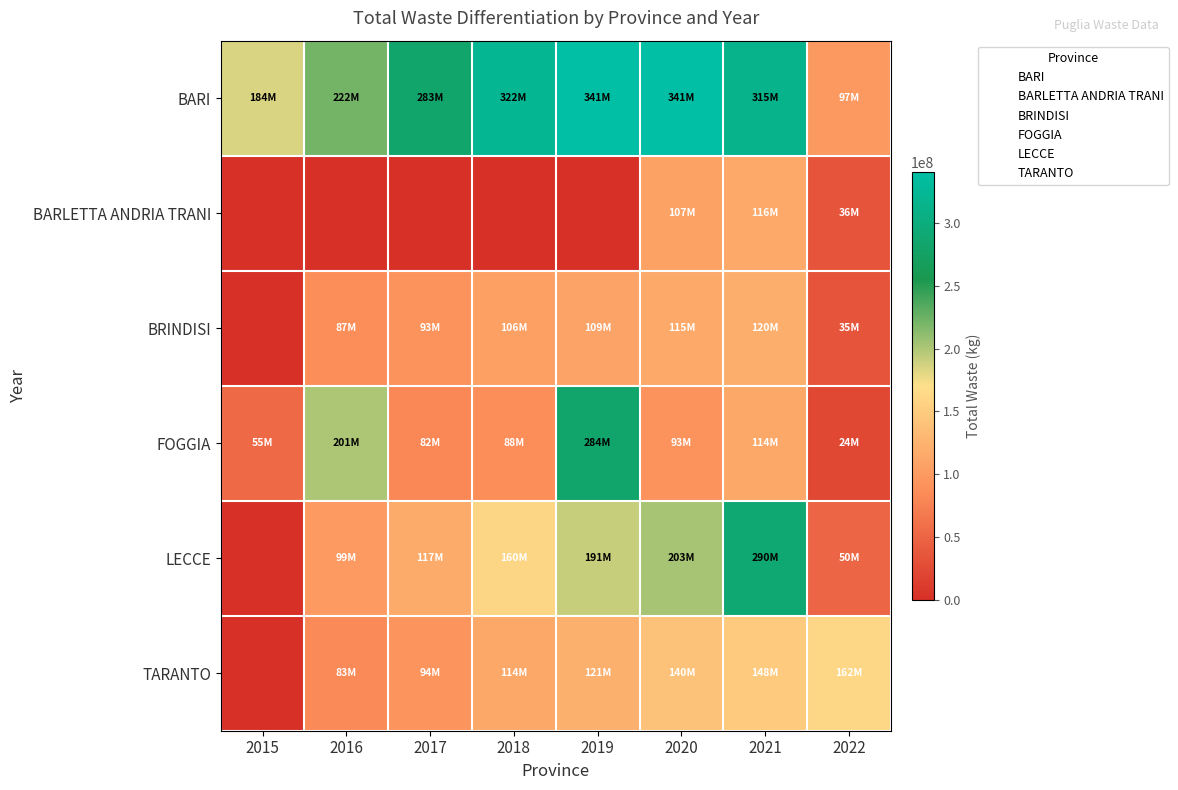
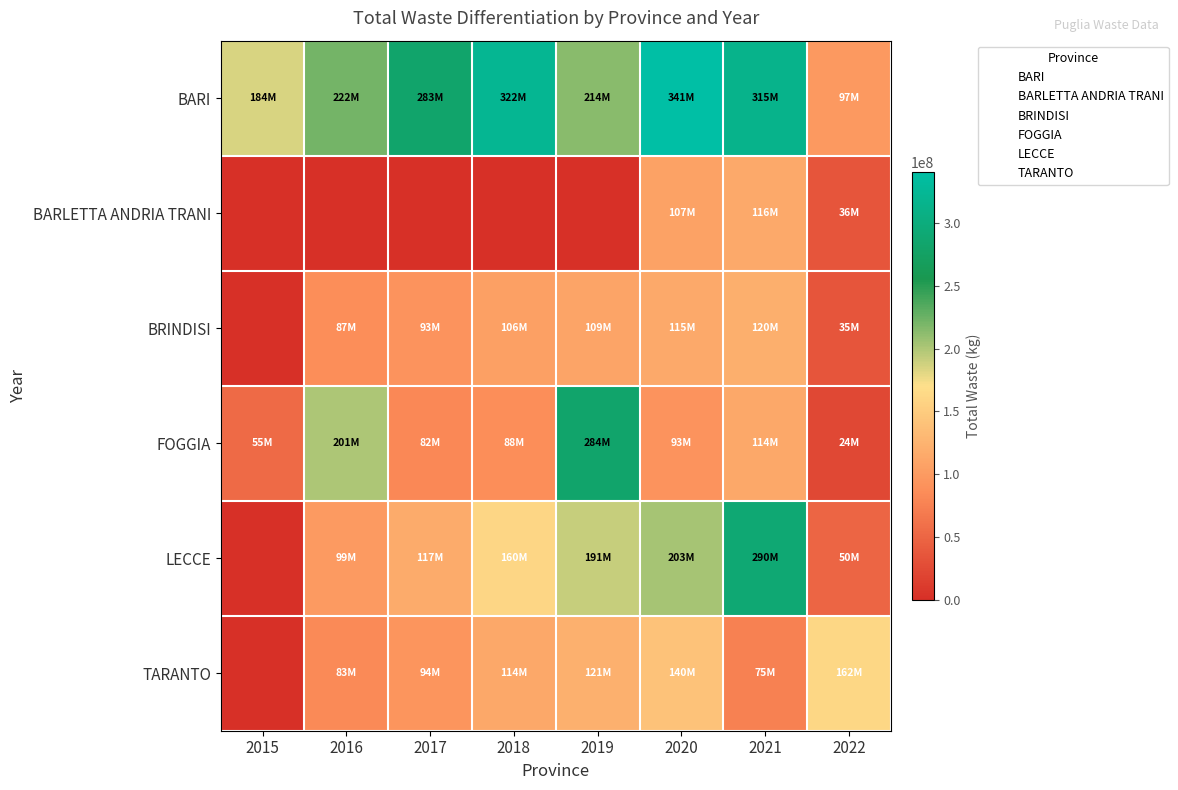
  {
    "BARI": {
      "2015": "184M",
      "2016": "222M",
      "2017": "283M",
      "2018": "322M",
-     "2019": "341M",
+     "2019": "214M",
      "2020": "341M",
      "2021": "315M",
      "2022": "97M"
    },
    "BARLETTA ANDRIA TRANI": {
      "2020": "107M",
      "2021": "116M",
      "2022": "36M"
    },
    "BRINDISI": {
      "2016": "87M",
      "2017": "93M",
      "2018": "106M",
      "2019": "109M",
      "2020": "115M",
      "2021": "120M",
      "2022": "35M"
    },
    "FOGGIA": {
      "2015": "55M",
      "2016": "201M",
      "2017": "82M",
      "2018": "88M",
      "2019": "284M",
      "2020": "93M",
      "2021": "114M",
      "2022": "24M"
    },
    "LECCE": {
      "2016": "99M",
      "2017": "117M",
      "2018": "160M",
      "2019": "191M",
      "2020": "203M",
      "2021": "290M",
      "2022": "50M"
    },
    "TARANTO": {
      "2016": "83M",
      "2017": "94M",
      "2018": "114M",
      "2019": "121M",
      "2020": "140M",
-     "2021": "148M",
+     "2021": "75M",
      "2022": "162M"
    }
  }
